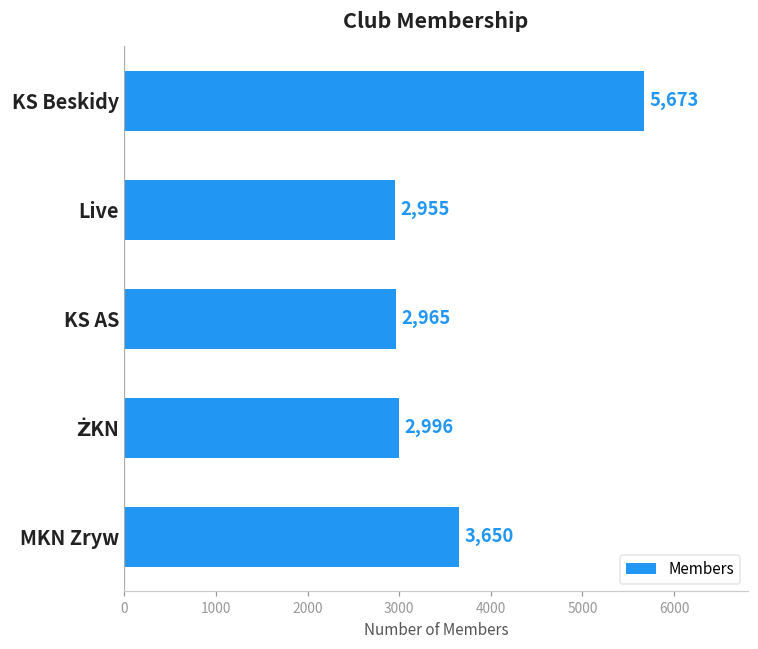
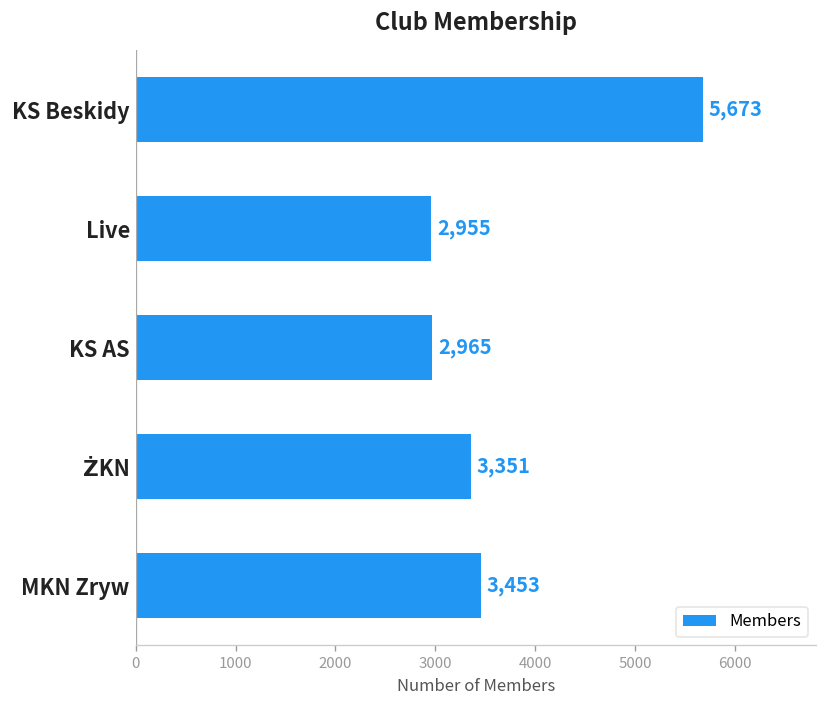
  {
    "KS Beskidy": "5,673",
    "Live": "2,955",
    "KS AS": "2,965",
-   "ŻKN": "2,996",
-   "MKN Zryw": "3,650"
+   "ŻKN": "3,351",
+   "MKN Zryw": "3,453"
  }
